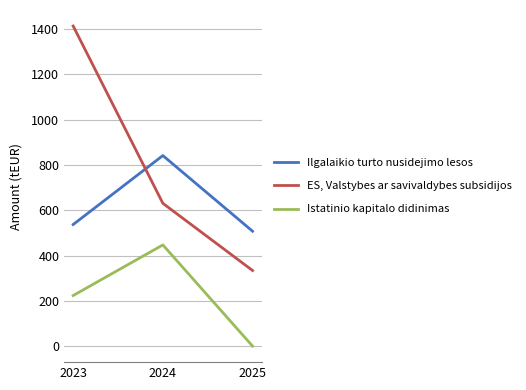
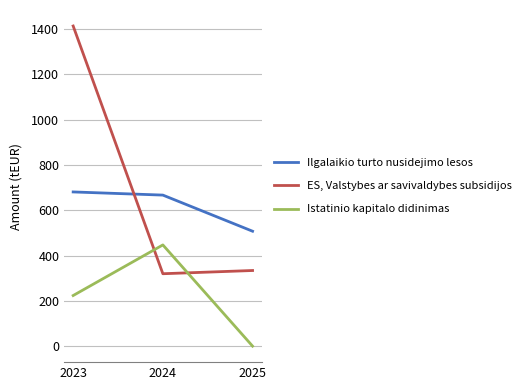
  {
    "Ilgalaikio turto nusidejimo lesos": {
-     "2023": 540,
-     "2024": 840,
+     "2023": 680,
+     "2024": 670,
      "2025": 510
    },
    "ES, Valstybes ar savivaldybes subsidijos": {
      "2023": 1410,
-     "2024": 630,
+     "2024": 320,
      "2025": 330
    },
    "Istatinio kapitalo didinimas": {
      "2023": 220,
      "2024": 450,
      "2025": 0
    }
  }
